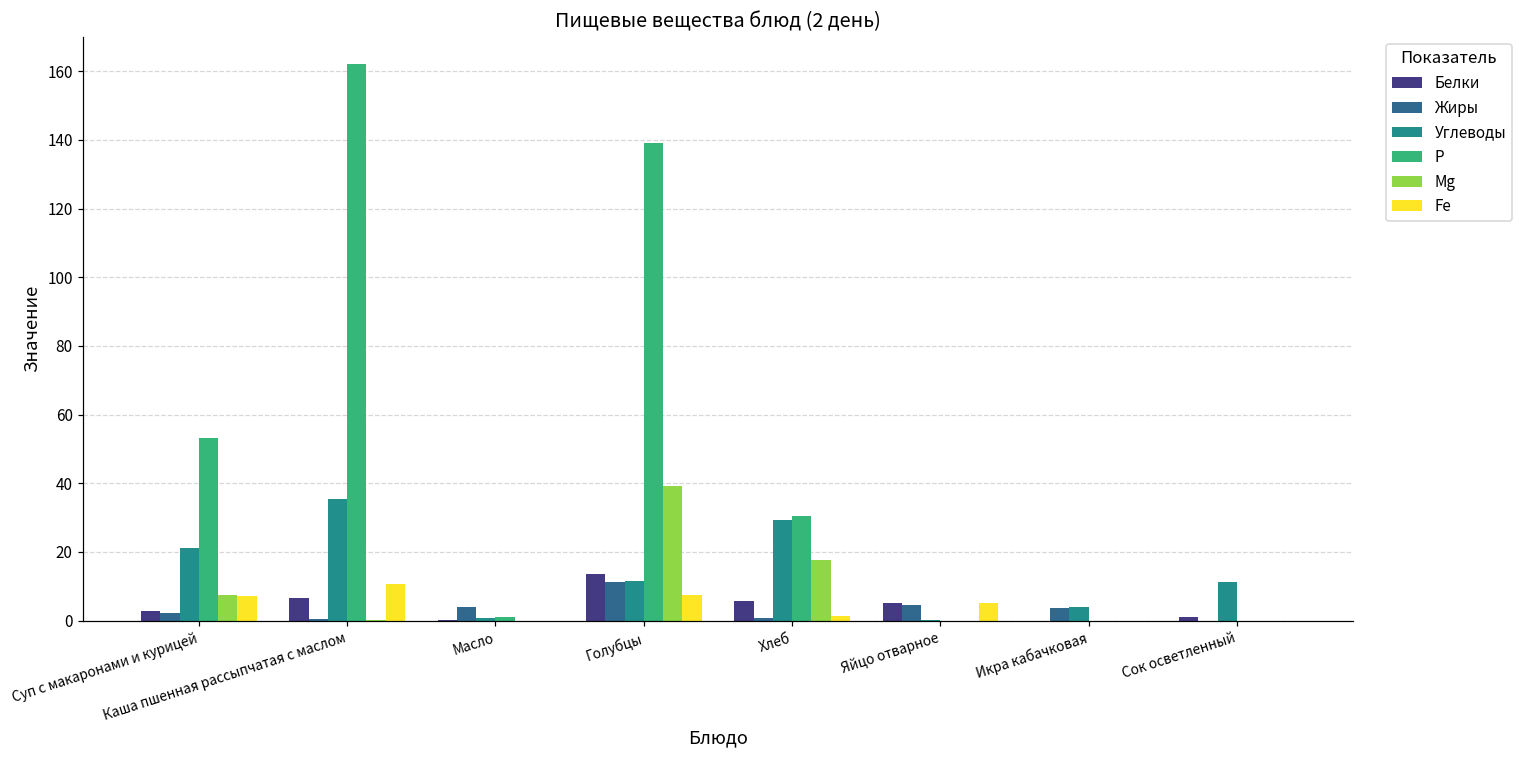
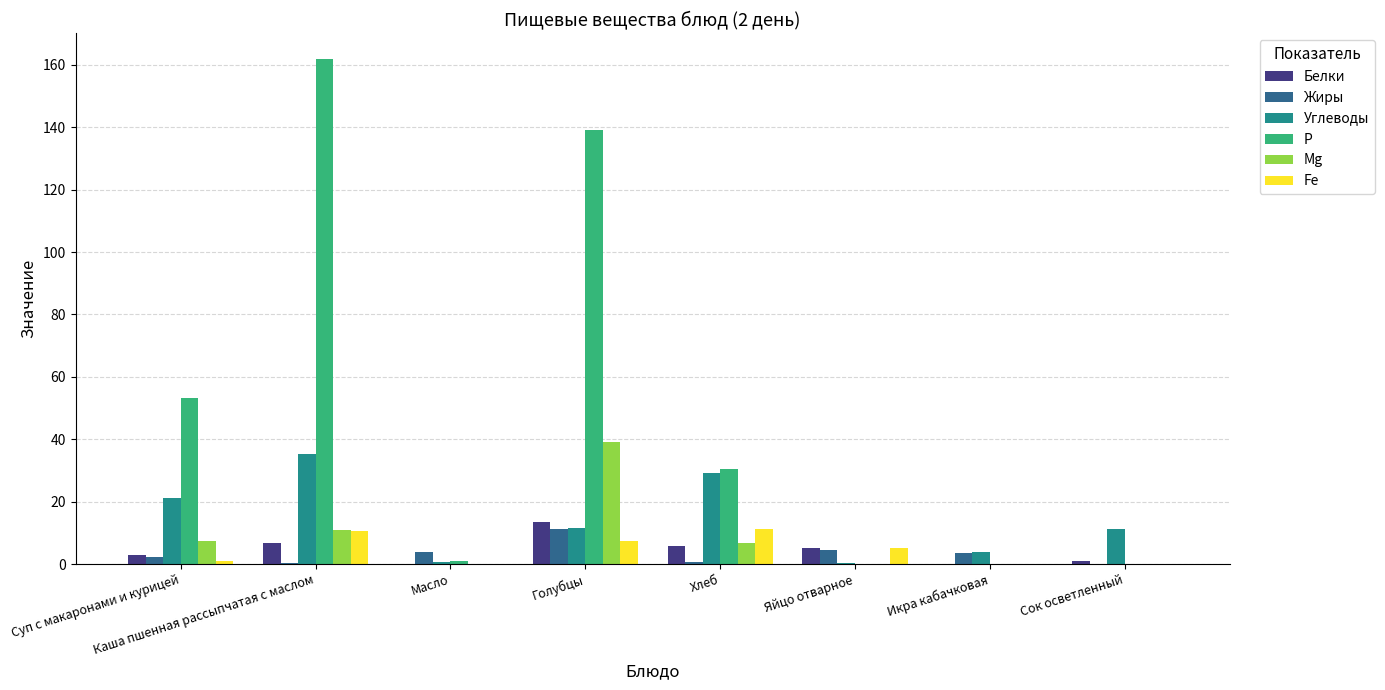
  {
    "Mg": {
      "Суп с макаронами и курицей": 7,
-     "Каша пшенная рассыпчатая с маслом": 0,
+     "Каша пшенная рассыпчатая с маслом": 11,
      "Масло": 0,
      "Голубцы": 39,
-     "Хлеб": 18,
+     "Хлеб": 7,
      "Яйцо отварное": 0,
      "Икра кабачковая": 0,
      "Сок осветленный": 0
    },
    "Fe": {
-     "Суп с макаронами и курицей": 7,
+     "Суп с макаронами и курицей": 1,
      "Каша пшенная рассыпчатая с маслом": 11,
      "Масло": 0,
      "Голубцы": 8,
-     "Хлеб": 1,
+     "Хлеб": 11,
      "Яйцо отварное": 5,
      "Икра кабачковая": 0,
      "Сок осветленный": 0
    }
  }
